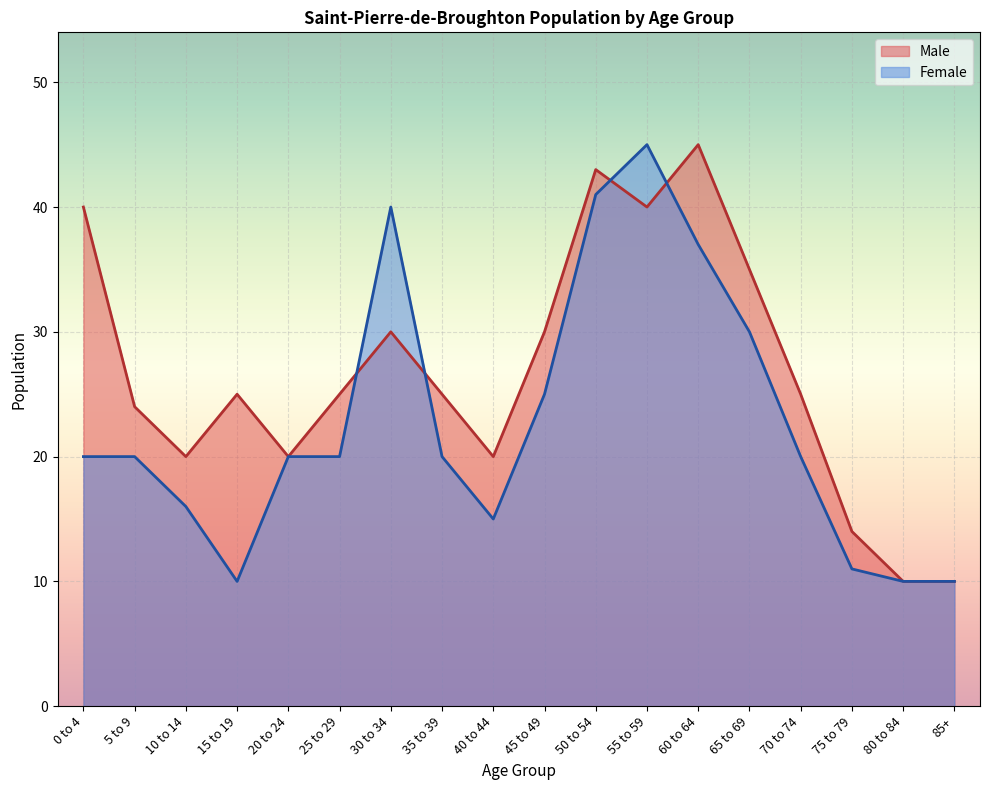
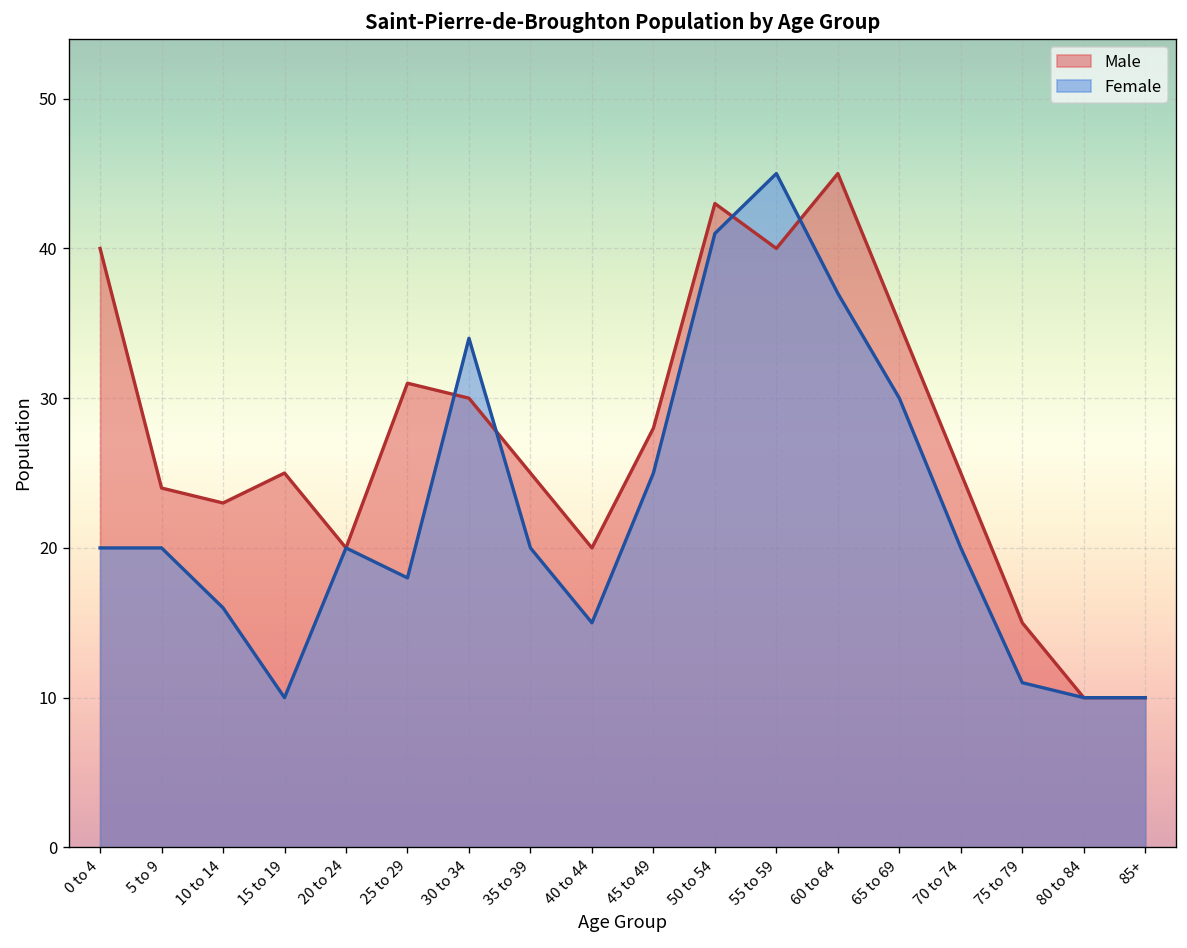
  {
    "Male": {
      "0 to 4": 40,
      "5 to 9": 24,
-     "10 to 14": 20,
+     "10 to 14": 23,
      "15 to 19": 25,
-     "25 to 29": 25,
+     "25 to 29": 31,
      "30 to 34": 30,
      "35 to 39": 25,
      "40 to 44": 20,
-     "45 to 49": 30,
+     "45 to 49": 28,
      "50 to 54": 43,
      "55 to 59": 40,
      "60 to 64": 45,
      "65 to 69": 35,
      "70 to 74": 25,
-     "75 to 79": 14
+     "75 to 79": 15
    },
    "Female": {
      "0 to 4": 20,
      "5 to 9": 20,
      "10 to 14": 16,
      "15 to 19": 10,
-     "25 to 29": 20,
-     "30 to 34": 40,
+     "25 to 29": 18,
+     "30 to 34": 34,
      "35 to 39": 20,
      "40 to 44": 15,
      "45 to 49": 25,
      "50 to 54": 41,
      "55 to 59": 45,
      "60 to 64": 37,
      "65 to 69": 30,
      "70 to 74": 20,
      "75 to 79": 11
    }
  }
